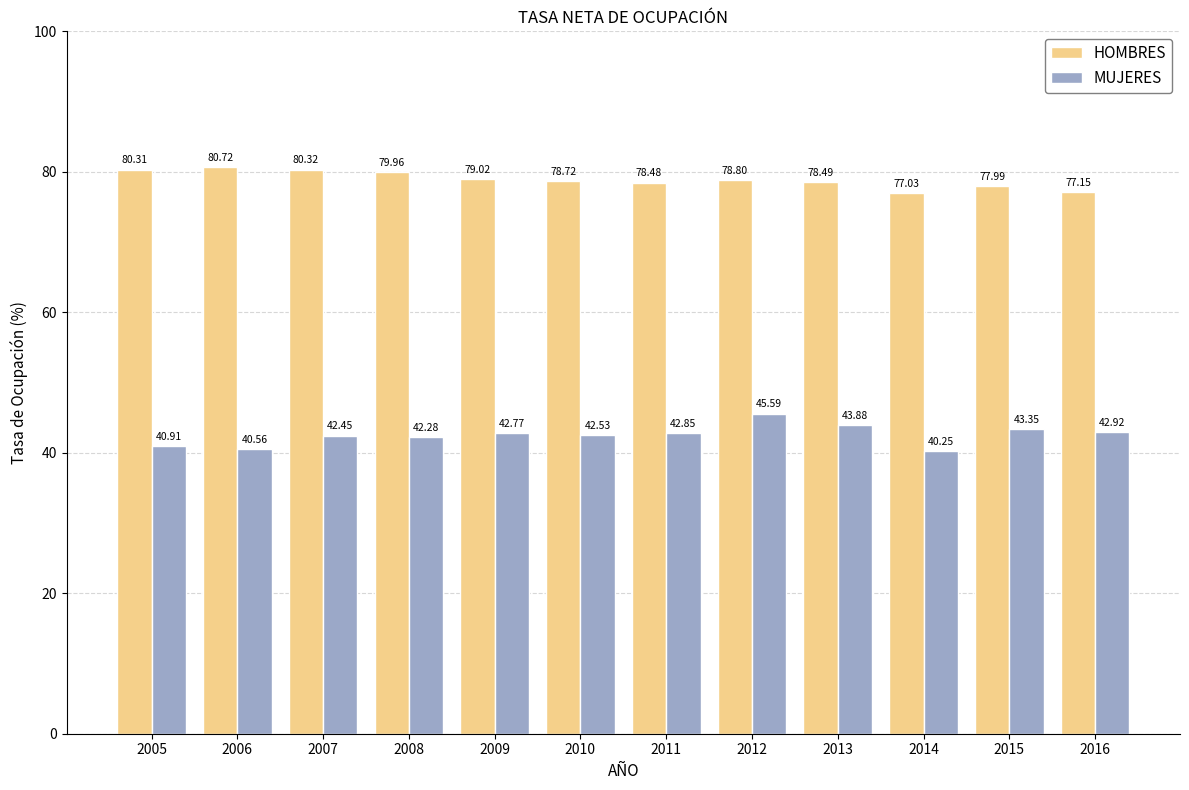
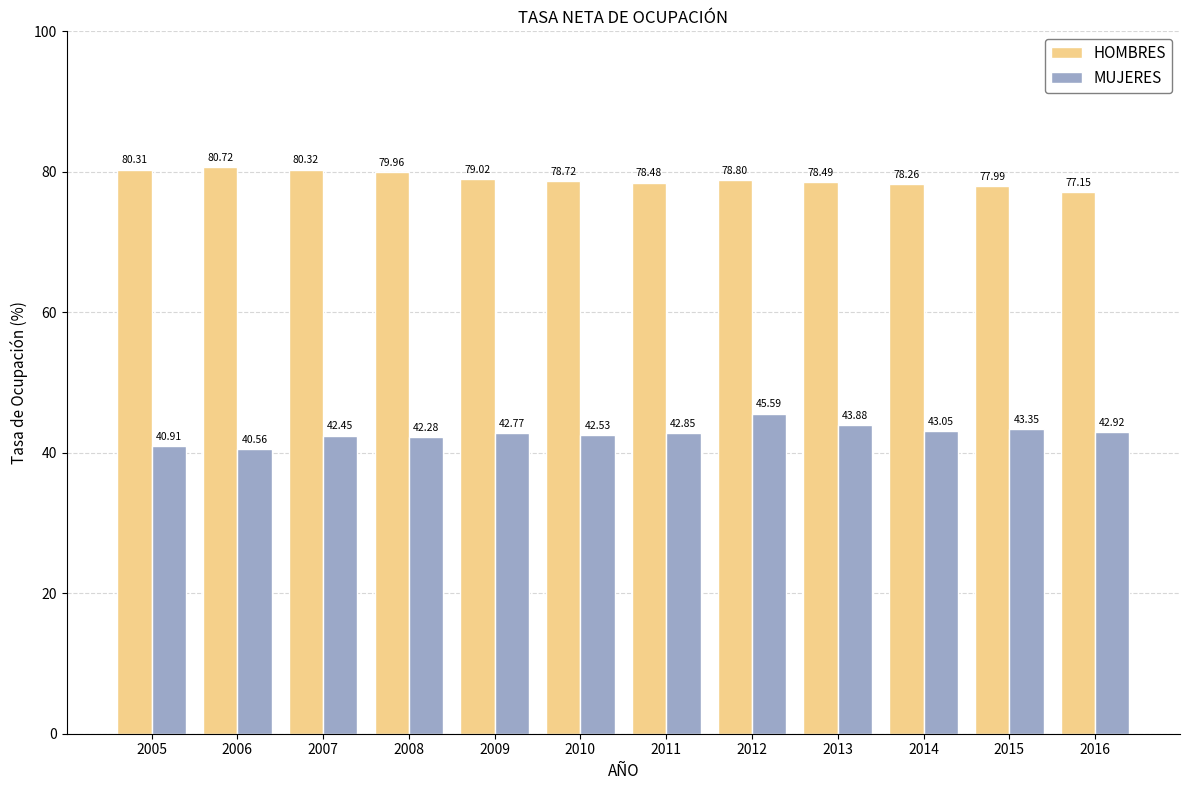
  {
    "HOMBRES": {
      "2005": 80.31,
      "2006": 80.72,
      "2007": 80.32,
      "2008": 79.96,
      "2009": 79.02,
      "2010": 78.72,
      "2011": 78.48,
      "2012": 78.80,
      "2013": 78.49,
-     "2014": 77.03,
+     "2014": 78.26,
      "2015": 77.99,
      "2016": 77.15
    },
    "MUJERES": {
      "2005": 40.91,
      "2006": 40.56,
      "2007": 42.45,
      "2008": 42.28,
      "2009": 42.77,
      "2010": 42.53,
      "2011": 42.85,
      "2012": 45.59,
      "2013": 43.88,
-     "2014": 40.25,
+     "2014": 43.05,
      "2015": 43.35,
      "2016": 42.92
    }
  }
